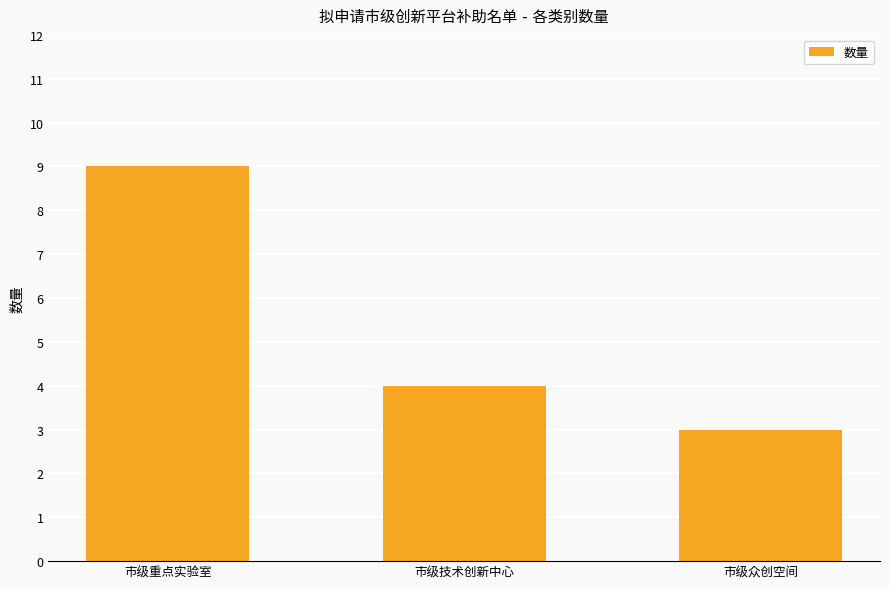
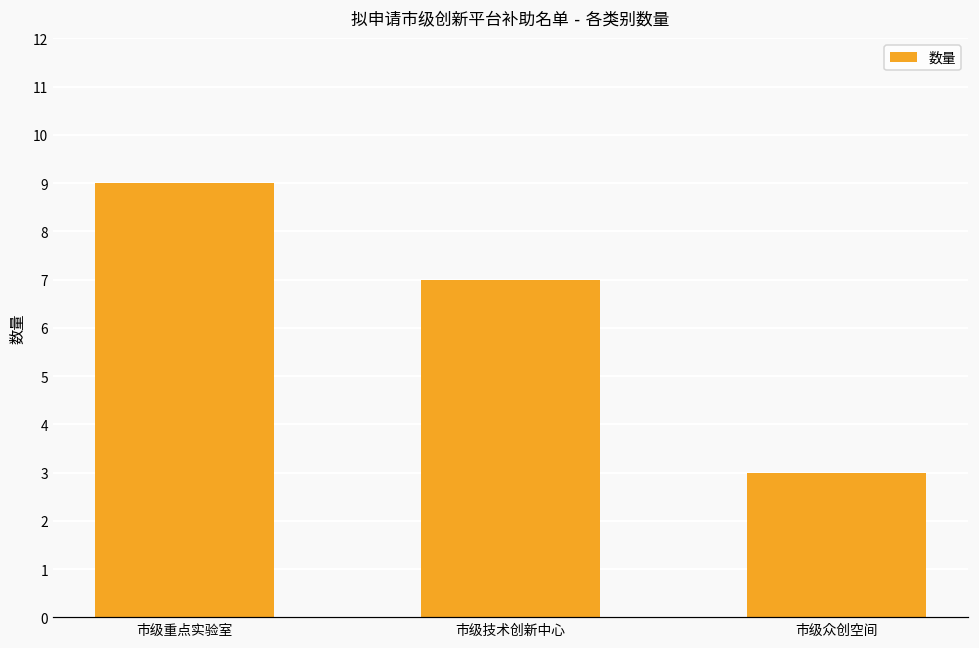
  {
    "市级重点实验室": 9,
-   "市级技术创新中心": 4,
+   "市级技术创新中心": 7,
    "市级众创空间": 3
  }
